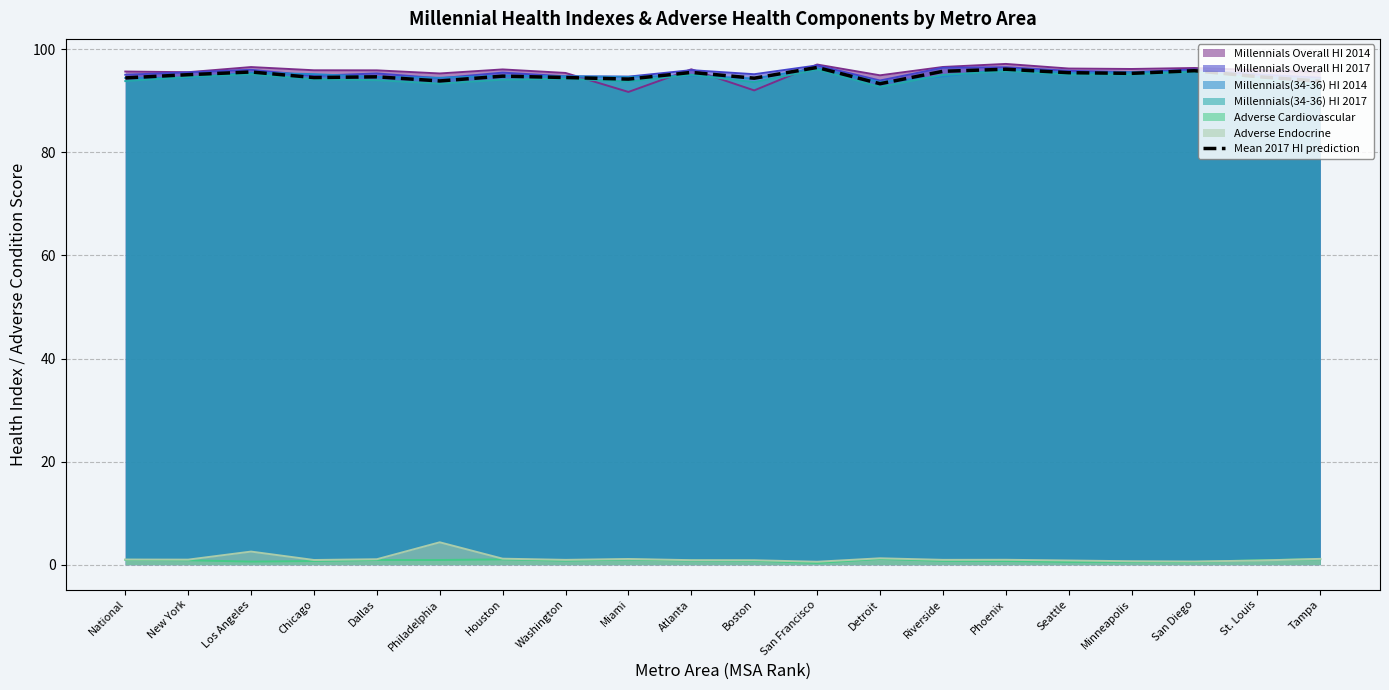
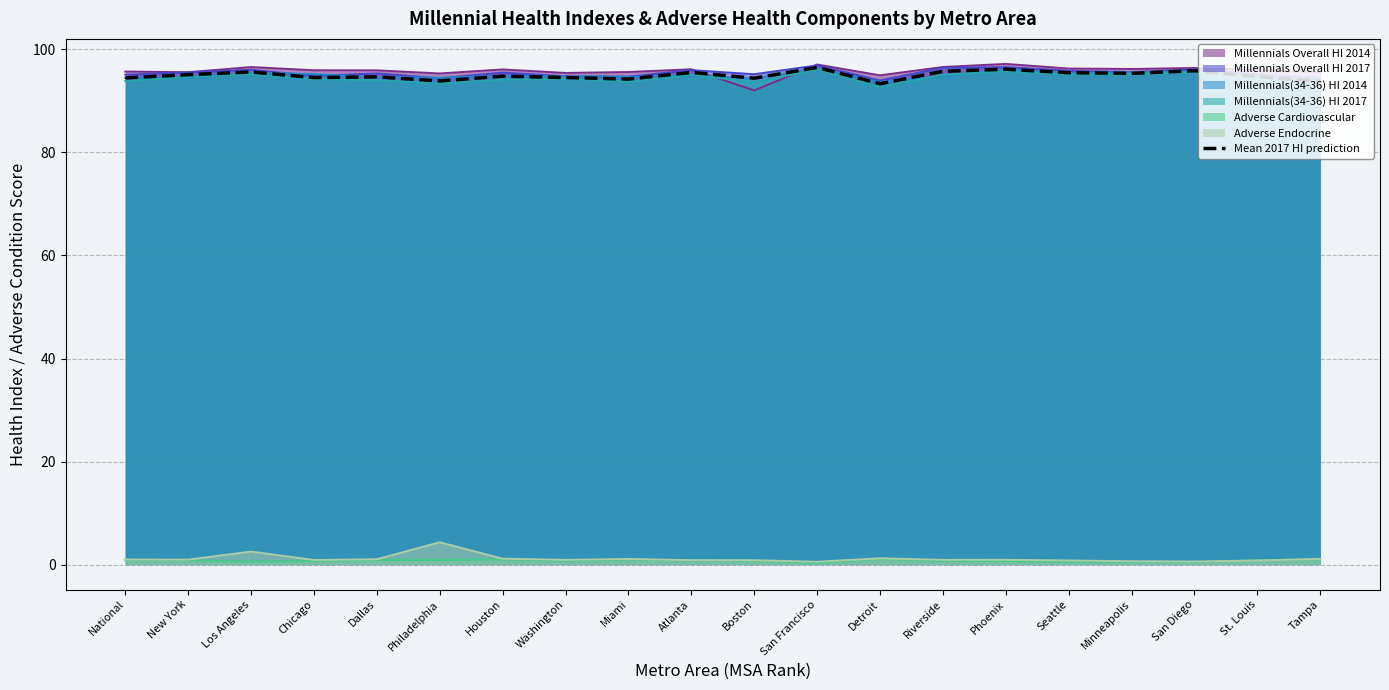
  {
    "Millennials Overall HI 2014": {
      "National": 96,
      "Los Angeles": 97,
      "Chicago": 96,
      "Dallas": 96,
      "Philadelphia": 95,
      "Houston": 96,
      "Washington": 95,
-     "Miami": 92,
+     "Miami": 96,
      "Boston": 92,
      "Detroit": 95,
      "Phoenix": 97,
      "Minneapolis": 96
    },
    "Millennials Overall HI 2017": {
      "National": 95,
      "Dallas": 95,
      "Houston": 95,
      "Boston": 95
    },
    "Adverse Endocrine": {
      "Los Angeles": 3,
      "Philadelphia": 4
    },
    "Mean 2017 HI prediction": {
      "Philadelphia": 94,
      "Riverside": 96
    }
  }
